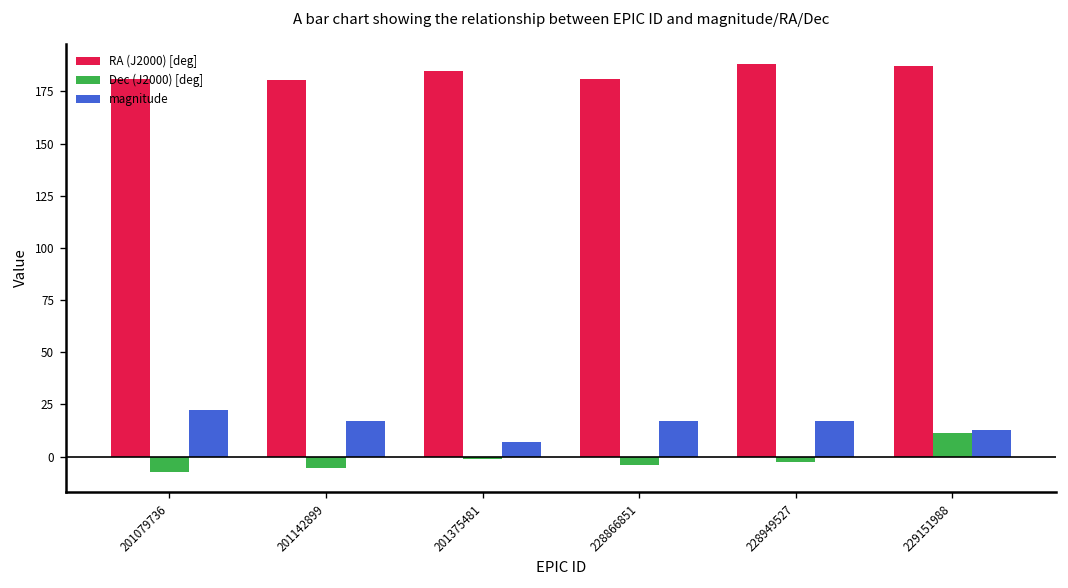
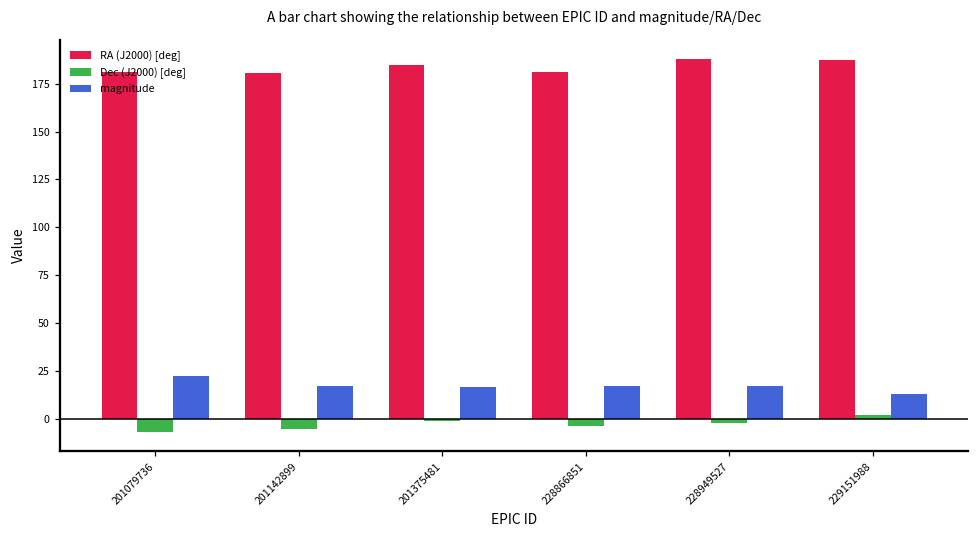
  {
    "RA (J2000) [deg]": {
      "201079736": 181,
      "201142899": 181,
      "201375481": 185,
      "228866851": 181,
      "228949527": 188,
      "229151988": 187
    },
    "Dec (J2000) [deg]": {
      "201079736": -7,
      "201142899": -5,
      "228866851": -4,
      "228949527": -2,
-     "229151988": 11
+     "229151988": 2
    },
    "magnitude": {
      "201079736": 22,
      "201142899": 17,
-     "201375481": 7,
+     "201375481": 17,
      "228866851": 17,
      "228949527": 17,
      "229151988": 13
    }
  }
